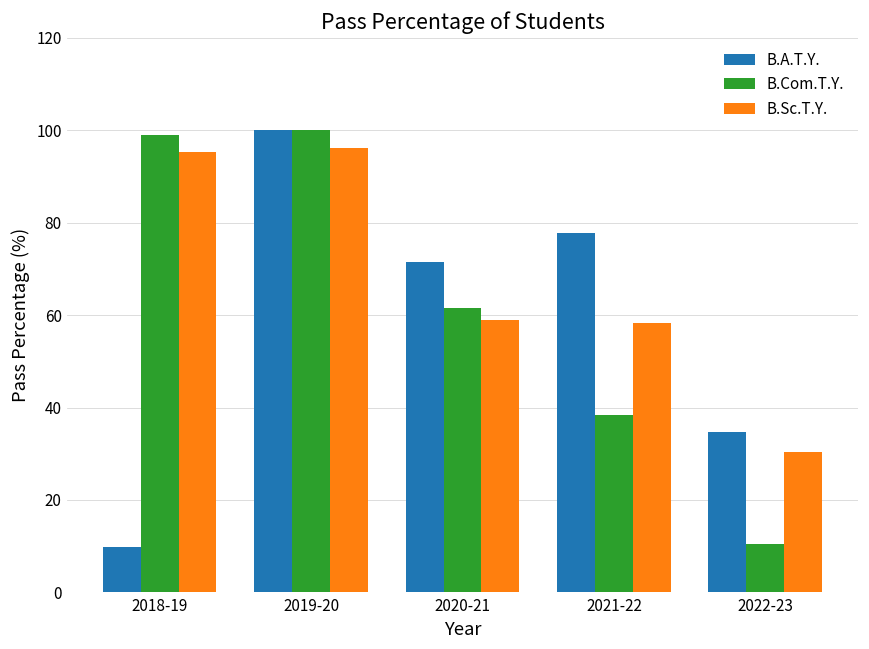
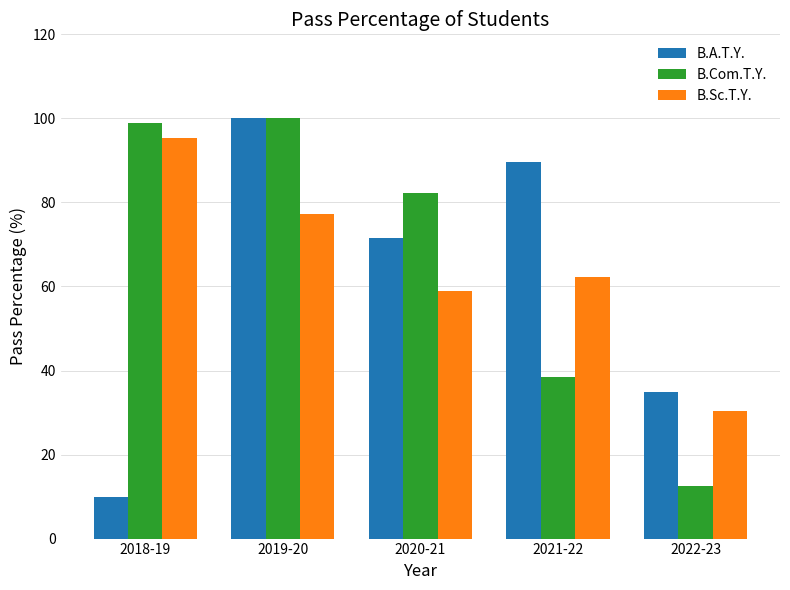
  {
    "B.A.T.Y.": {
      "2018-19": 10,
      "2019-20": 100,
      "2020-21": 72,
-     "2021-22": 78,
+     "2021-22": 90,
      "2022-23": 35
    },
    "B.Com.T.Y.": {
      "2018-19": 99,
      "2019-20": 100,
-     "2020-21": 61,
+     "2020-21": 82,
      "2021-22": 38,
-     "2022-23": 10
+     "2022-23": 13
    },
    "B.Sc.T.Y.": {
      "2018-19": 95,
-     "2019-20": 96,
+     "2019-20": 77,
      "2020-21": 59,
-     "2021-22": 58,
+     "2021-22": 62,
      "2022-23": 30
    }
  }
